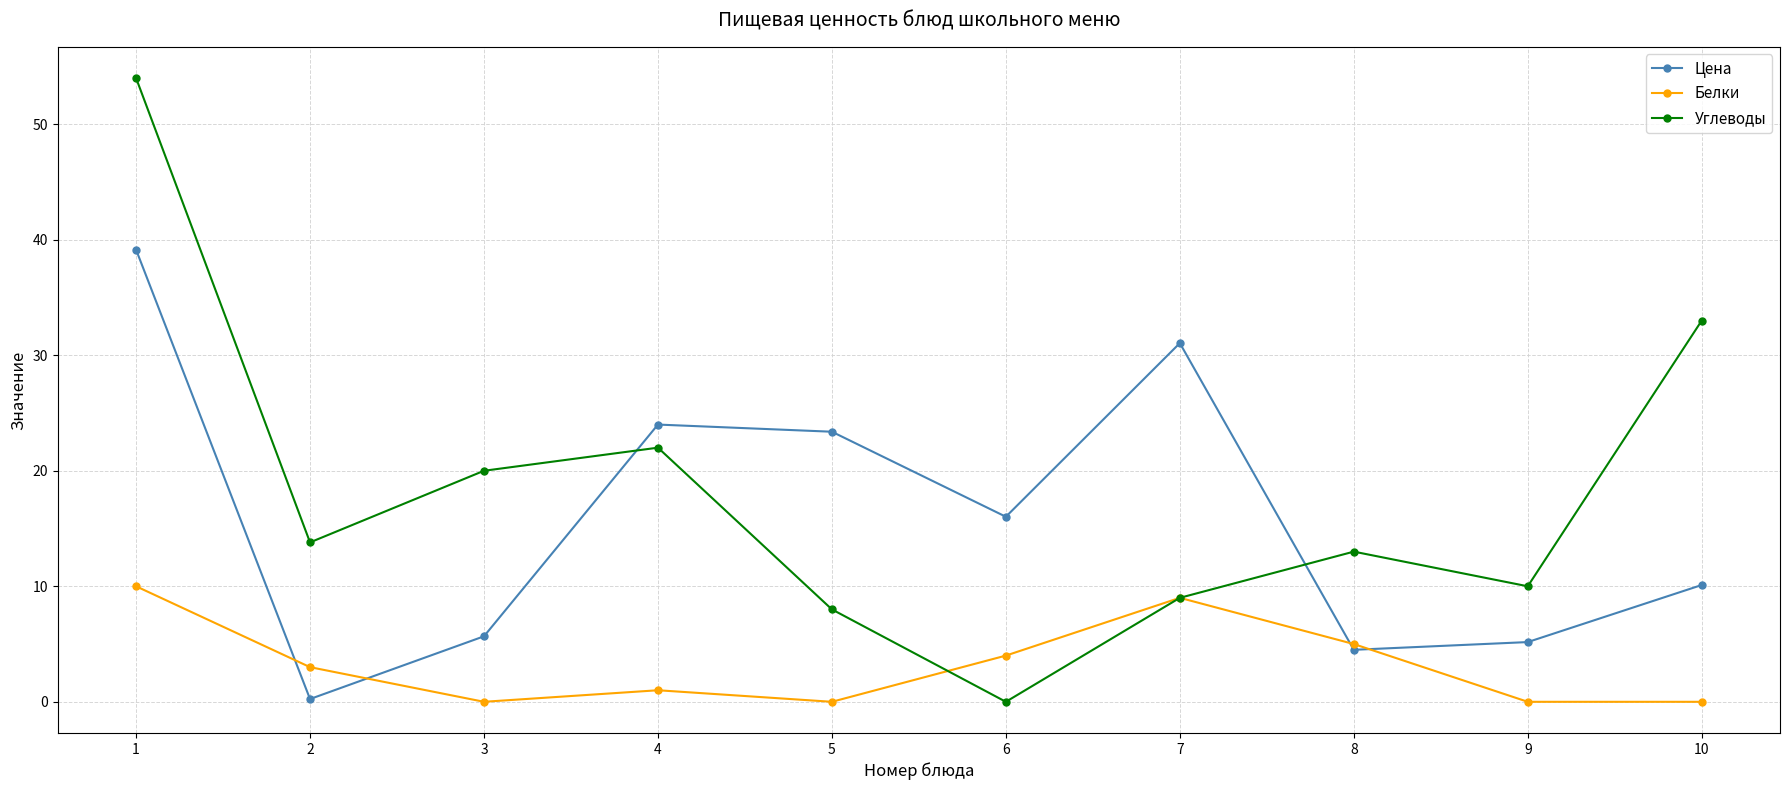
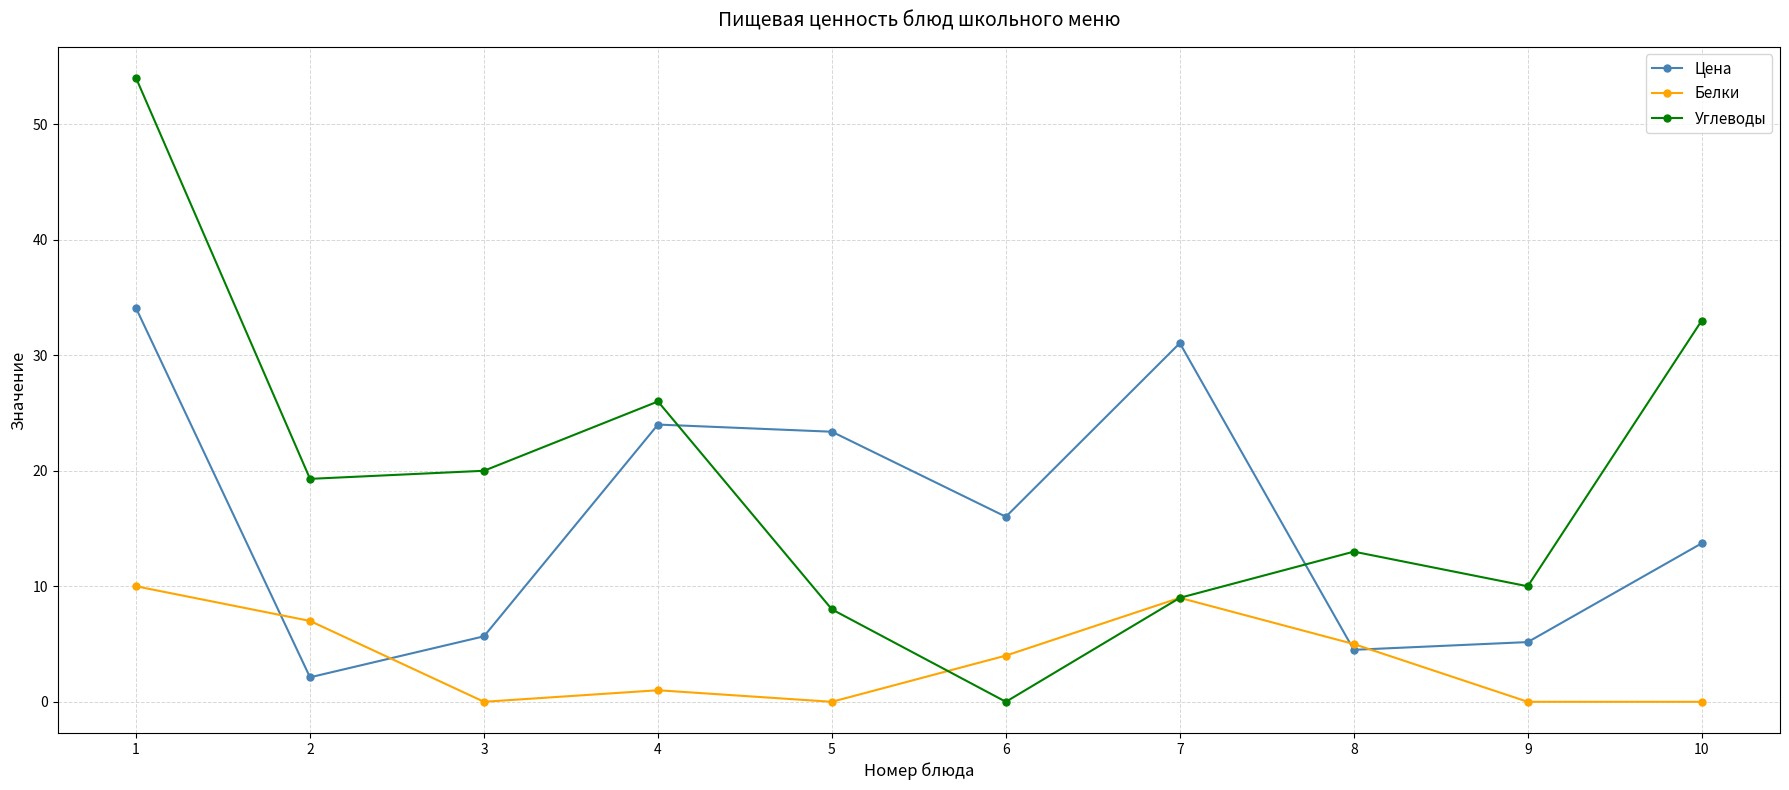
  {
    "Цена": {
-     "1": 39.1,
-     "2": 0.2,
+     "1": 34.1,
+     "2": 2.1,
      "3": 5.7,
      "4": 24.0,
      "5": 23.4,
      "6": 16.0,
      "7": 31.1,
      "8": 4.5,
      "9": 5.2,
-     "10": 10.1
+     "10": 13.7
    },
    "Белки": {
      "1": 10,
-     "2": 3,
+     "2": 7,
      "3": 0,
      "4": 1,
      "5": 0,
      "6": 4,
      "8": 5,
      "9": 0,
      "10": 0
    },
    "Углеводы": {
      "1": 54.0,
-     "2": 13.8,
+     "2": 19.3,
      "3": 20.0,
-     "4": 22,
+     "4": 26,
      "5": 8.0,
      "6": 0.0,
      "8": 13.0,
      "9": 10.0,
      "10": 33.0
    }
  }
